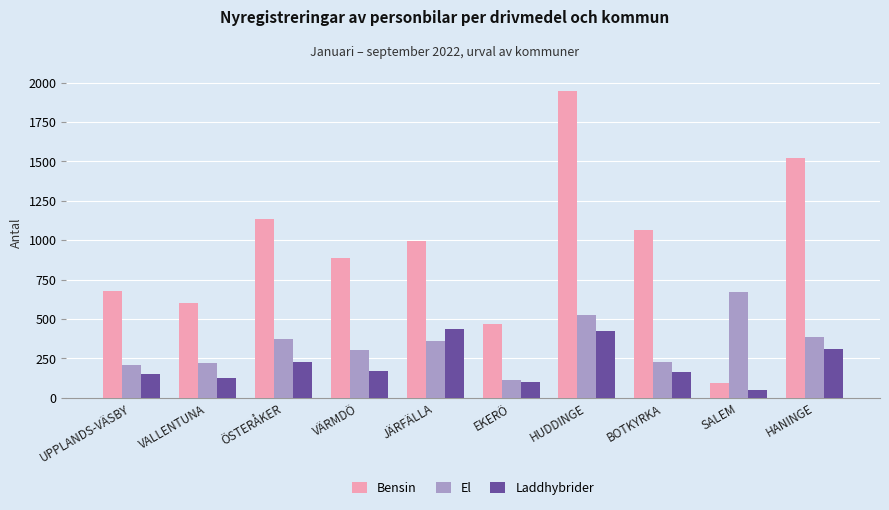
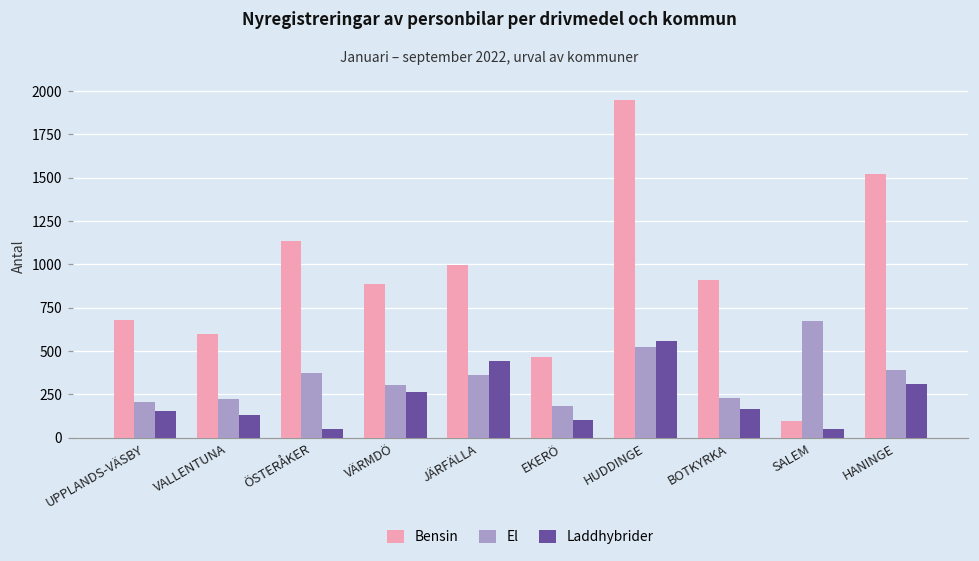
  {
    "Bensin": {
      "UPPLANDS-VÄSBY": 680,
      "VALLENTUNA": 600,
      "ÖSTERÅKER": 1130,
      "VÄRMDÖ": 890,
      "JÄRFÄLLA": 1000,
      "EKERÖ": 470,
      "HUDDINGE": 1950,
-     "BOTKYRKA": 1060,
+     "BOTKYRKA": 910,
      "SALEM": 90,
      "HANINGE": 1520
    },
    "El": {
      "UPPLANDS-VÄSBY": 210,
      "VALLENTUNA": 220,
      "ÖSTERÅKER": 370,
      "VÄRMDÖ": 300,
      "JÄRFÄLLA": 360,
-     "EKERÖ": 120,
+     "EKERÖ": 180,
      "HUDDINGE": 520,
      "BOTKYRKA": 230,
      "SALEM": 670,
      "HANINGE": 390
    },
    "Laddhybrider": {
      "UPPLANDS-VÄSBY": 150,
      "VALLENTUNA": 130,
-     "ÖSTERÅKER": 230,
-     "VÄRMDÖ": 170,
+     "ÖSTERÅKER": 50,
+     "VÄRMDÖ": 270,
      "JÄRFÄLLA": 440,
      "EKERÖ": 100,
-     "HUDDINGE": 420,
+     "HUDDINGE": 560,
      "BOTKYRKA": 160,
      "SALEM": 50,
      "HANINGE": 310
    }
  }
